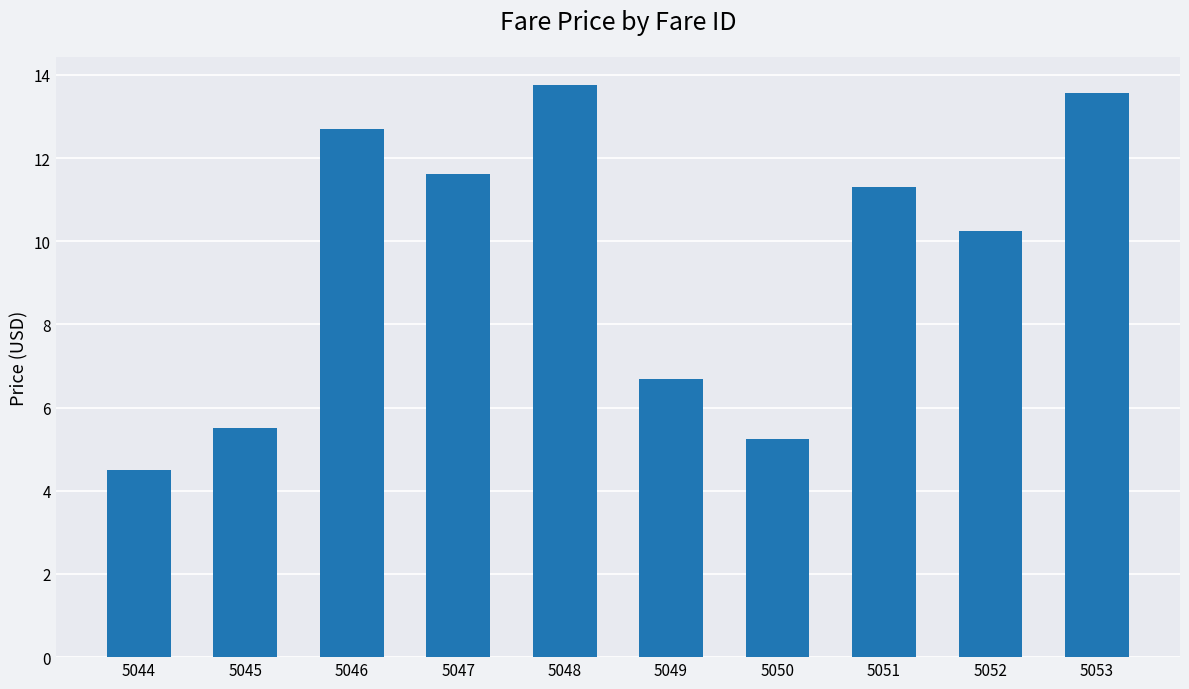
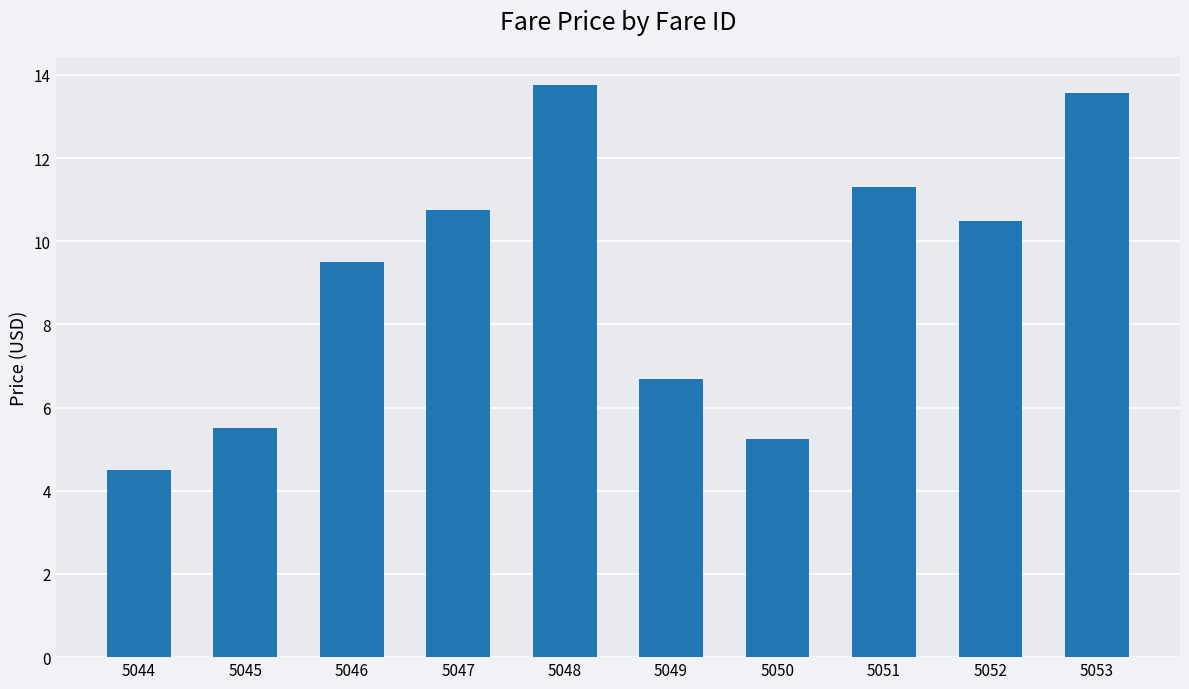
  {
    "5044": 4.5,
    "5045": 5.5,
-   "5046": 12.7,
-   "5047": 11.6,
+   "5046": 9.5,
+   "5047": 10.8,
    "5048": 13.8,
    "5049": 6.7,
    "5050": 5.3,
    "5051": 11.3,
-   "5052": 10.3,
+   "5052": 10.5,
    "5053": 13.6
  }
